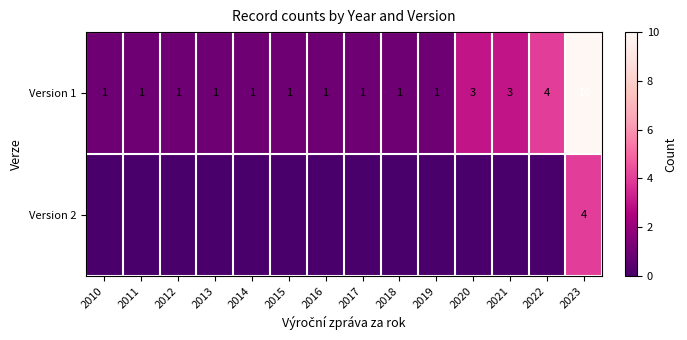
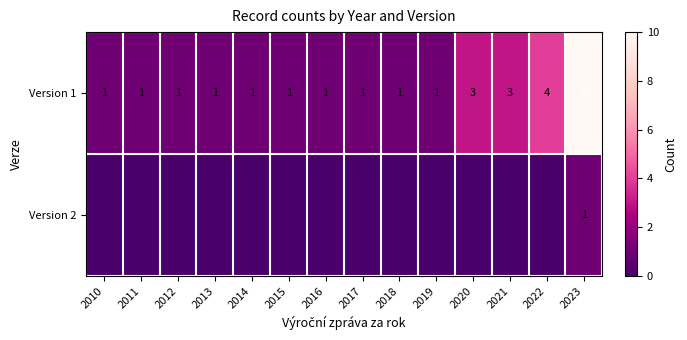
  {
    "Version 1": {
      "2010": 1,
      "2011": 1,
      "2012": 1,
      "2013": 1,
      "2014": 1,
      "2015": 1,
      "2016": 1,
      "2017": 1,
      "2018": 1,
      "2019": 1,
      "2020": 3,
      "2021": 3,
      "2022": 4
    },
    "Version 2": {
-     "2023": 4
+     "2023": 1
    }
  }
